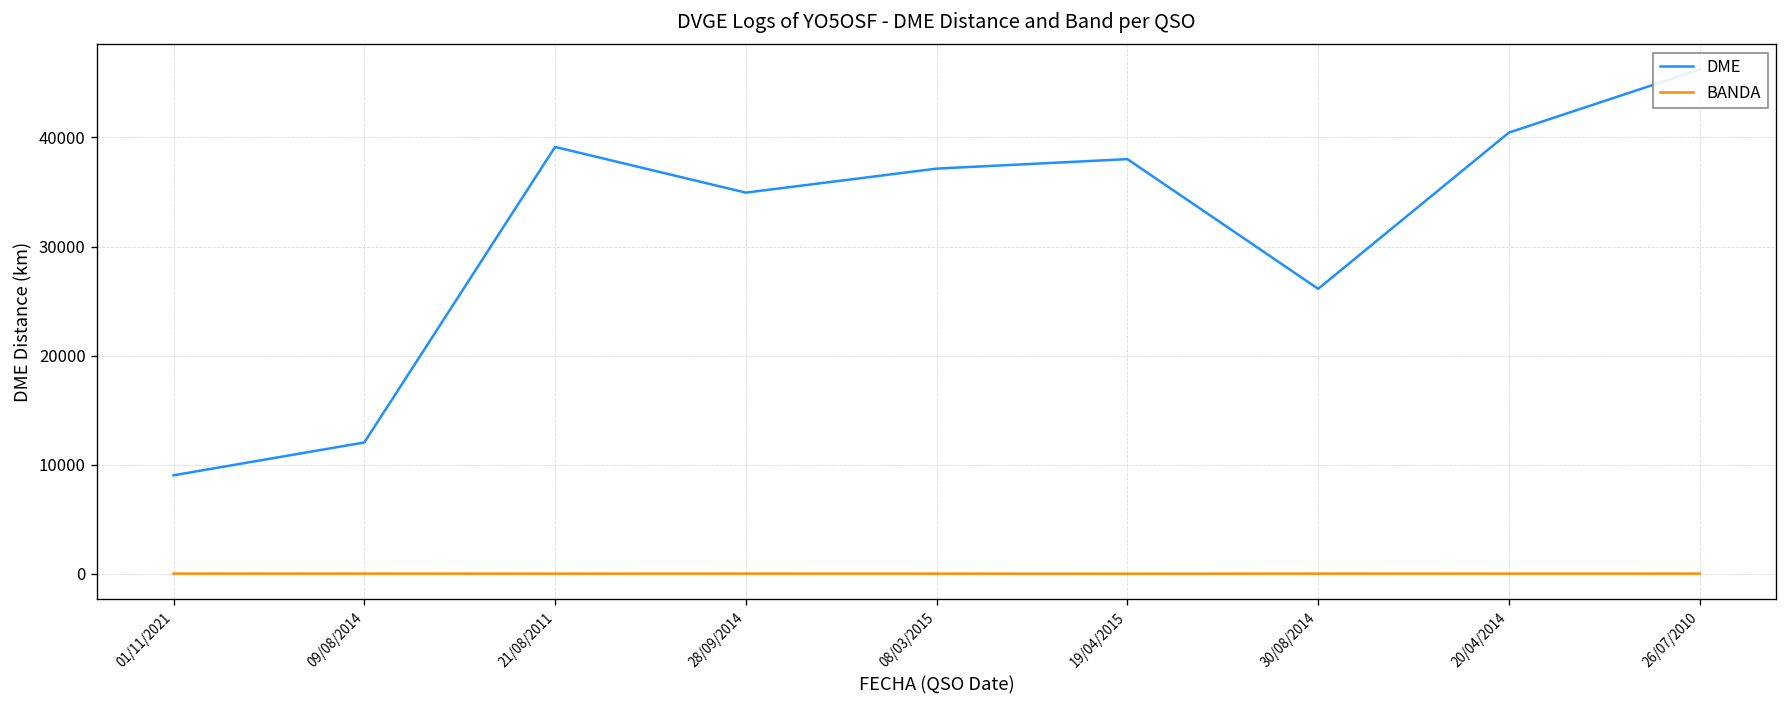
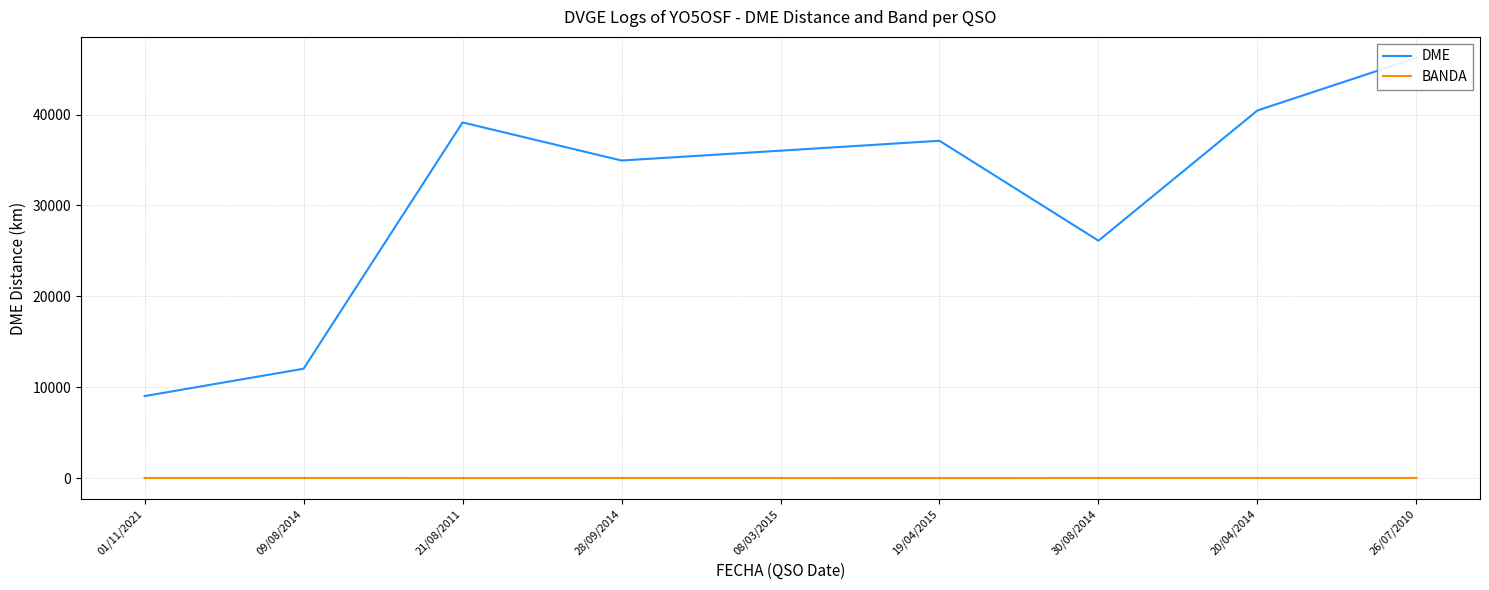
  {
    "DME": {
      "01/11/2021": 9000,
      "09/08/2014": 12000,
      "21/08/2011": 39000,
      "28/09/2014": 35000,
-     "08/03/2015": 37000,
-     "19/04/2015": 38000,
+     "08/03/2015": 36000,
+     "19/04/2015": 37000,
      "30/08/2014": 26000,
      "20/04/2014": 40000
    },
    "BANDA": {
      "01/11/2021": 0,
      "09/08/2014": 0,
      "21/08/2011": 0,
      "28/09/2014": 0,
      "08/03/2015": 0,
      "19/04/2015": 0,
      "30/08/2014": 0,
      "20/04/2014": 0,
      "26/07/2010": 0
    }
  }
